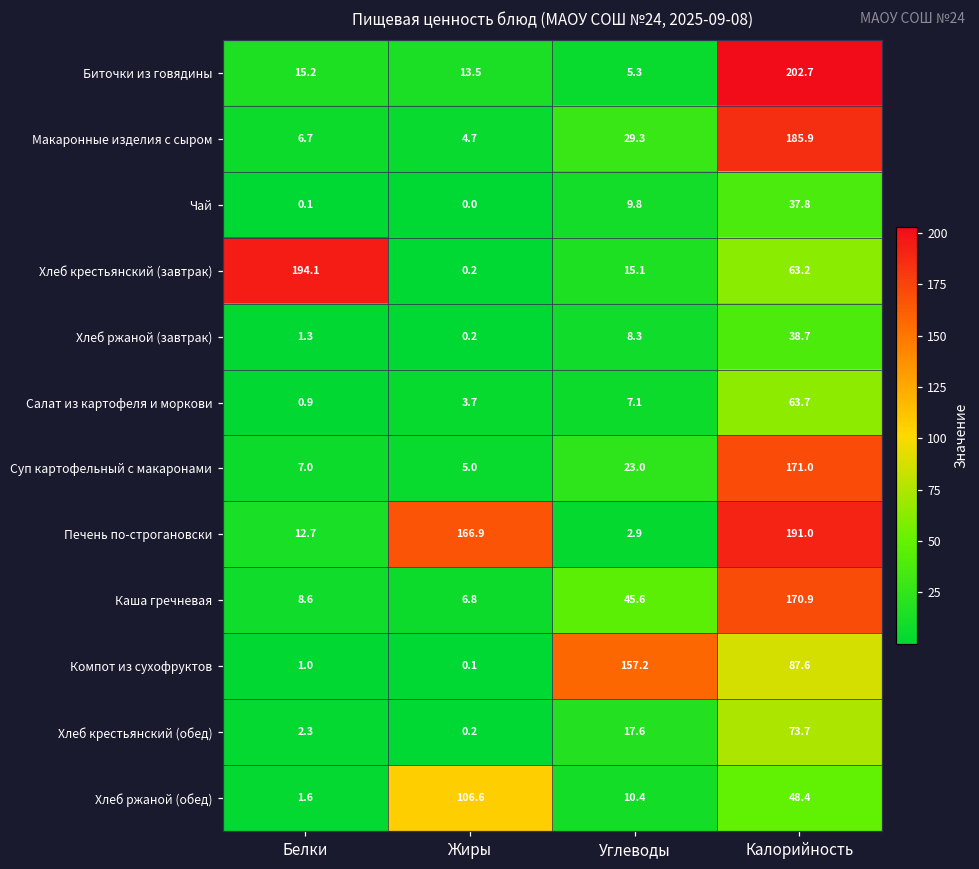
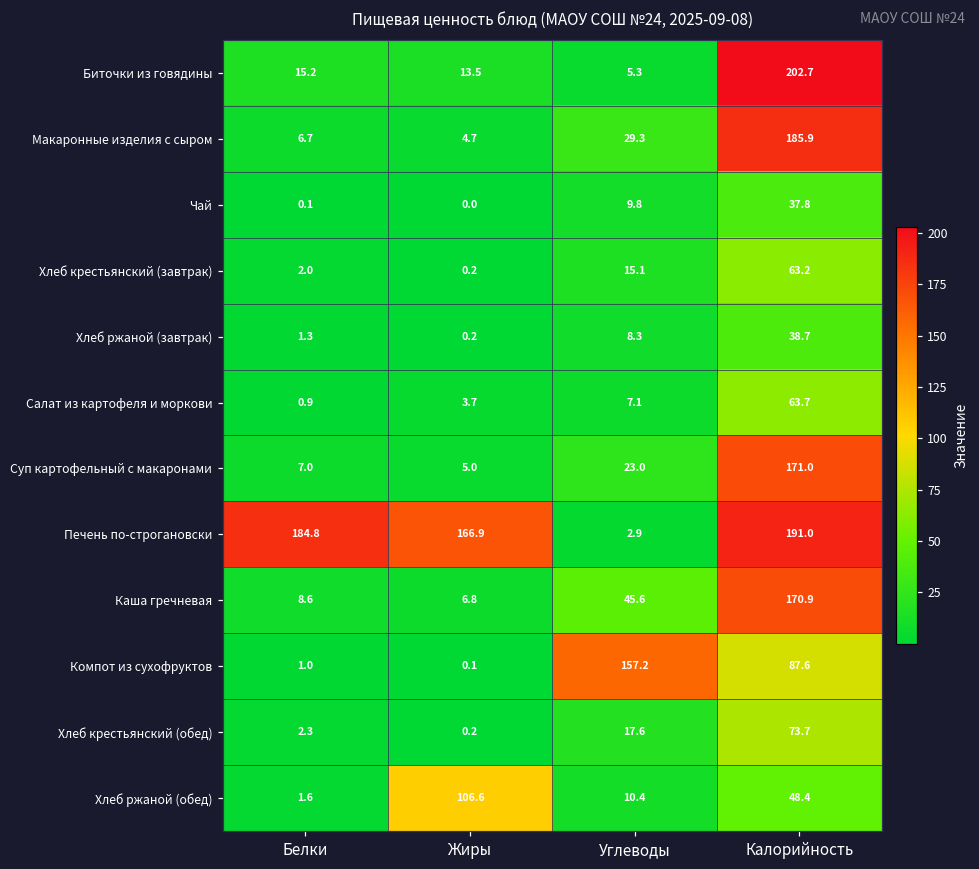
  {
    "Биточки из говядины": {
      "Белки": 15.2,
      "Жиры": 13.5,
      "Углеводы": 5.3,
      "Калорийность": 202.7
    },
    "Макаронные изделия с сыром": {
      "Белки": 6.7,
      "Жиры": 4.7,
      "Углеводы": 29.3,
      "Калорийность": 185.9
    },
    "Чай": {
      "Белки": 0.1,
      "Жиры": 0.0,
      "Углеводы": 9.8,
      "Калорийность": 37.8
    },
    "Хлеб крестьянский (завтрак)": {
-     "Белки": 194.1,
+     "Белки": 2.0,
      "Жиры": 0.2,
      "Углеводы": 15.1,
      "Калорийность": 63.2
    },
    "Хлеб ржаной (завтрак)": {
      "Белки": 1.3,
      "Жиры": 0.2,
      "Углеводы": 8.3,
      "Калорийность": 38.7
    },
    "Салат из картофеля и моркови": {
      "Белки": 0.9,
      "Жиры": 3.7,
      "Углеводы": 7.1,
      "Калорийность": 63.7
    },
    "Суп картофельный с макаронами": {
      "Белки": 7.0,
      "Жиры": 5.0,
      "Углеводы": 23.0,
      "Калорийность": 171.0
    },
    "Печень по-строгановски": {
-     "Белки": 12.7,
+     "Белки": 184.8,
      "Жиры": 166.9,
      "Углеводы": 2.9,
      "Калорийность": 191.0
    },
    "Каша гречневая": {
      "Белки": 8.6,
      "Жиры": 6.8,
      "Углеводы": 45.6,
      "Калорийность": 170.9
    },
    "Компот из сухофруктов": {
      "Белки": 1.0,
      "Жиры": 0.1,
      "Углеводы": 157.2,
      "Калорийность": 87.6
    },
    "Хлеб крестьянский (обед)": {
      "Белки": 2.3,
      "Жиры": 0.2,
      "Углеводы": 17.6,
      "Калорийность": 73.7
    },
    "Хлеб ржаной (обед)": {
      "Белки": 1.6,
      "Жиры": 106.6,
      "Углеводы": 10.4,
      "Калорийность": 48.4
    }
  }
